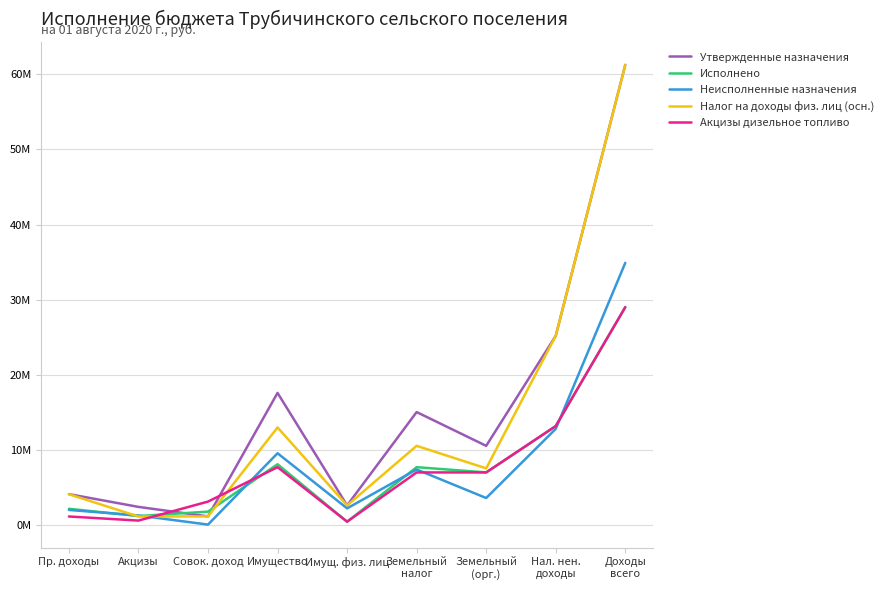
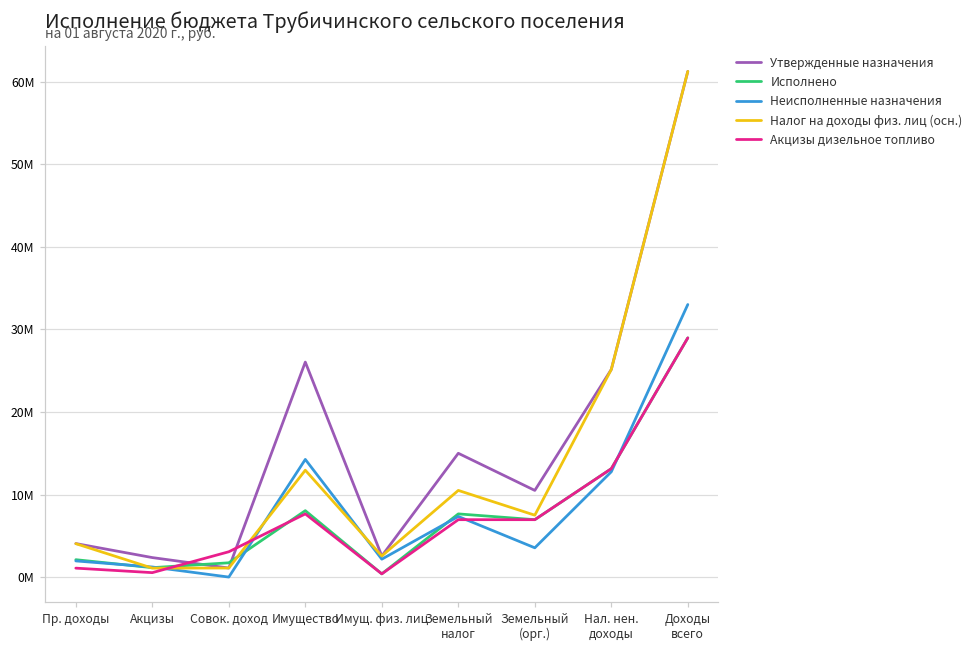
  {
    "Утвержденные назначения": {
      "Акцизы": 2000000,
-     "Имущество": 18000000,
+     "Имущество": 26000000,
      "Земельный налог": 15000000,
      "Земельный (орг.)": 11000000
    },
    "Исполнено": {
      "Совок. доход": 2000000,
      "Имущество": 8000000
    },
    "Неисполненные назначения": {
      "Совок. доход": 0,
-     "Имущество": 10000000,
+     "Имущество": 14000000,
      "Имущ. физ. лиц": 2000000,
      "Земельный (орг.)": 4000000,
      "Нал. нен. доходы": 13000000,
-     "Доходы всего": 35000000
+     "Доходы всего": 33000000
    },
    "Налог на доходы физ. лиц (осн.)": {
      "Имущество": 13000000,
      "Земельный налог": 11000000,
      "Земельный (орг.)": 7000000
    },
    "Акцизы дизельное топливо": {
      "Пр. доходы": 1000000,
      "Акцизы": 1000000,
      "Совок. доход": 3000000,
      "Имущество": 8000000,
      "Земельный налог": 7000000
    }
  }
